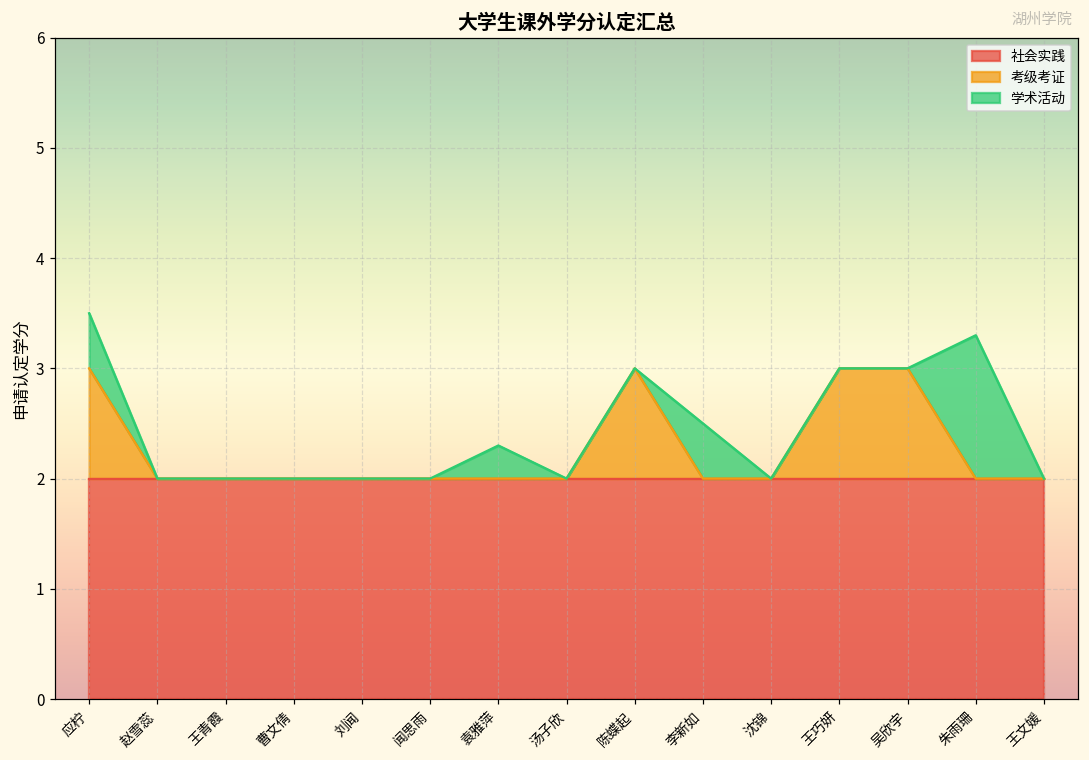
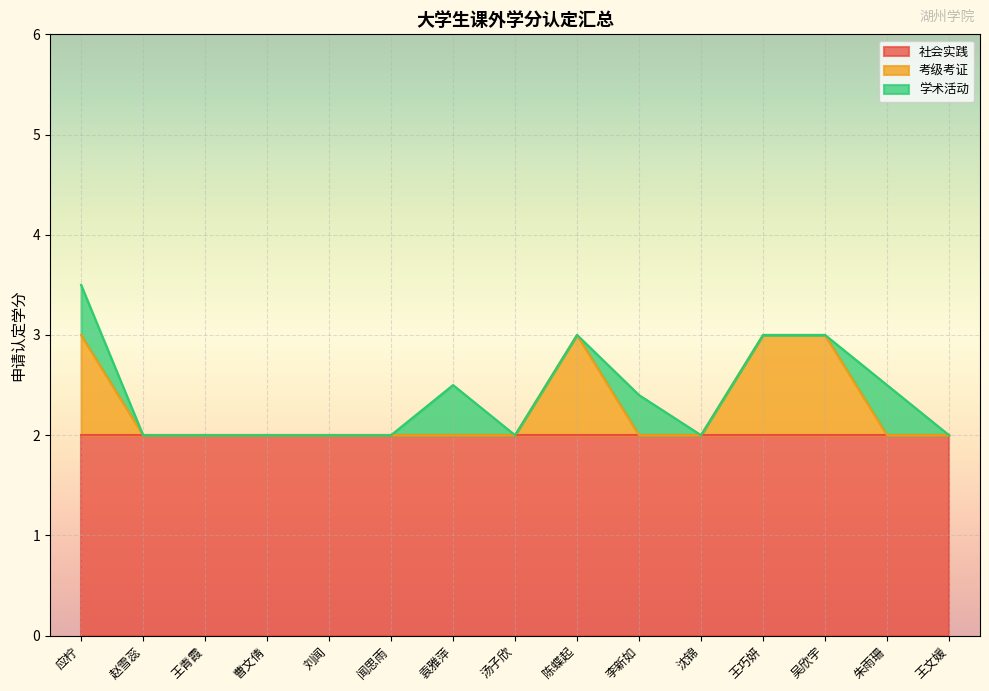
  {
    "社会实践": {
      "应柠": 2.0,
      "陈蝶起": 2.0,
      "王巧妍": 2.0,
      "吴欣宇": 2.0
    },
    "考级考证": {
      "应柠": 1.0
    },
    "学术活动": {
      "应柠": 0.5,
-     "袁雅萍": 0.3,
-     "李新如": 0.5,
-     "朱雨珊": 1.3
+     "袁雅萍": 0.5,
+     "李新如": 0.4,
+     "朱雨珊": 0.5
    }
  }
